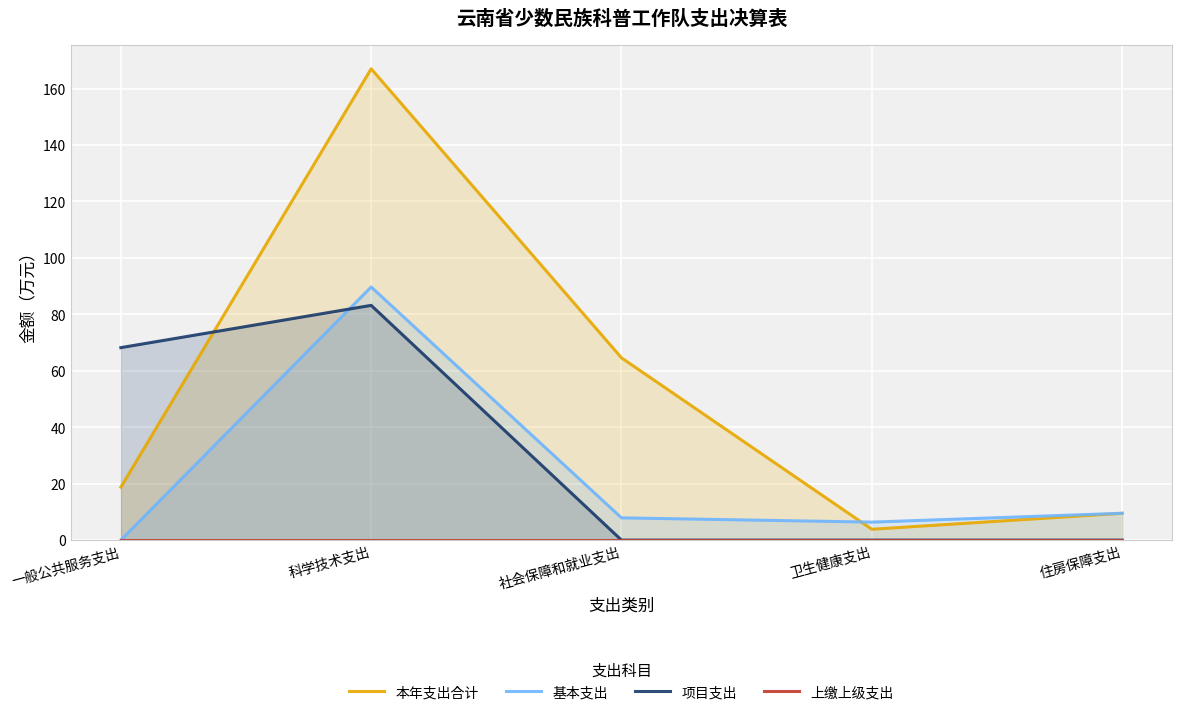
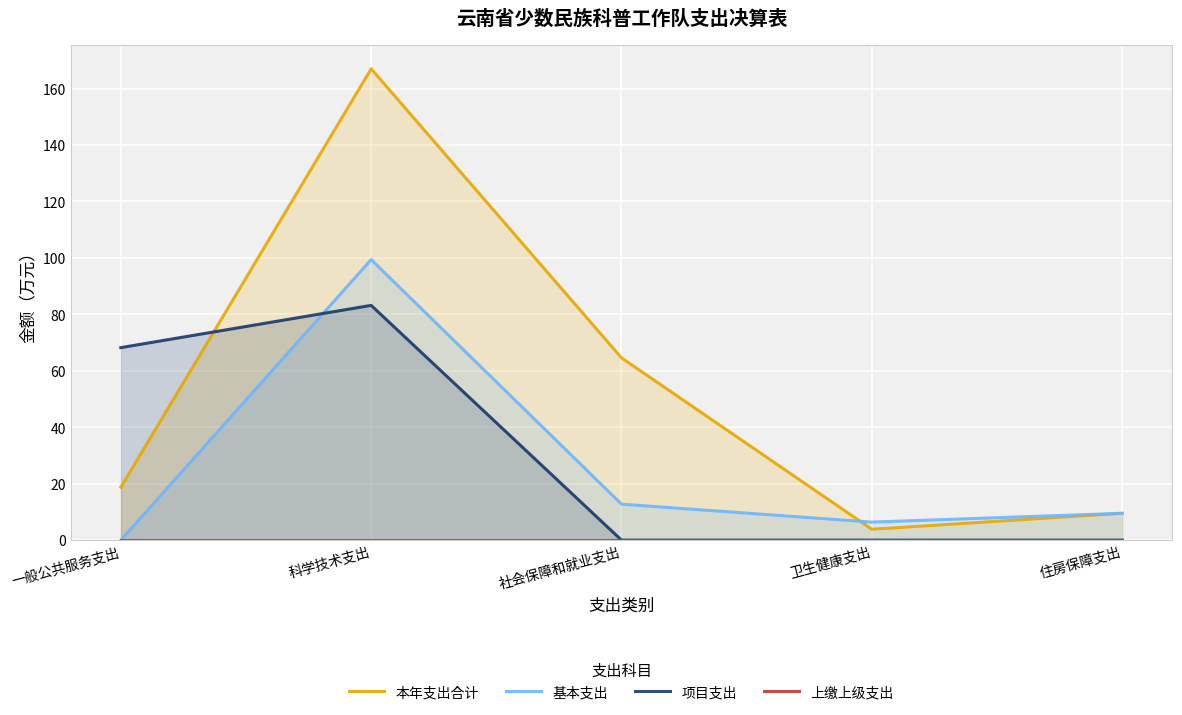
  {
    "本年支出合计": {
      "一般公共服务支出": 19,
      "科学技术支出": 167,
      "社会保障和就业支出": 65,
      "卫生健康支出": 4
    },
    "基本支出": {
-     "科学技术支出": 90,
-     "社会保障和就业支出": 8,
+     "科学技术支出": 99,
+     "社会保障和就业支出": 13,
      "卫生健康支出": 6
    },
    "项目支出": {
      "一般公共服务支出": 68,
      "科学技术支出": 83
    },
    "上缴上级支出": {
      "科学技术支出": 0
    }
  }
